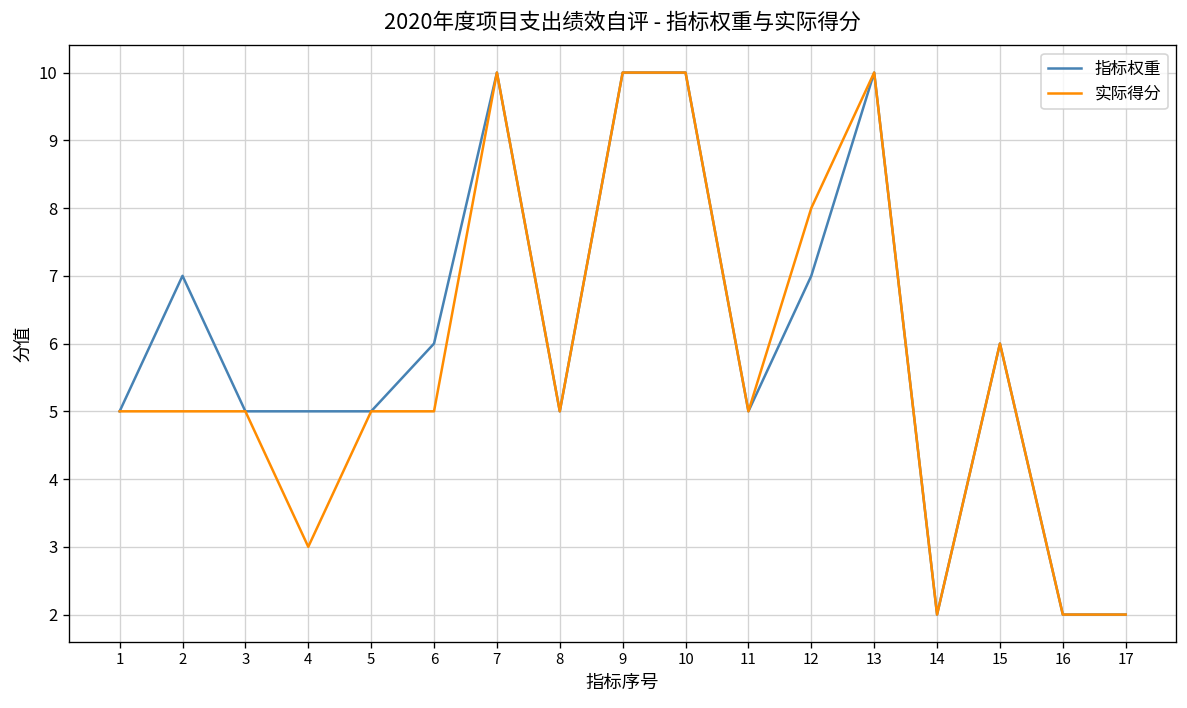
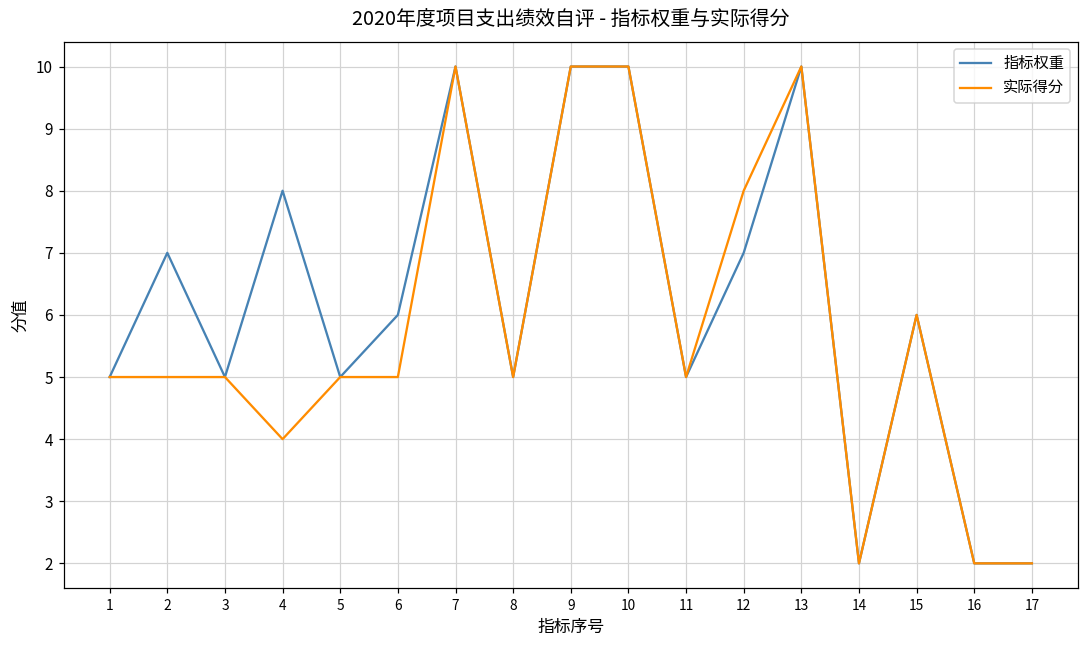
  {
    "指标权重": {
      "2": 7,
-     "4": 5,
+     "4": 8,
      "6": 6,
      "12": 7
    },
    "实际得分": {
      "2": 5,
-     "4": 3,
+     "4": 4,
      "6": 5,
      "12": 8
    }
  }
